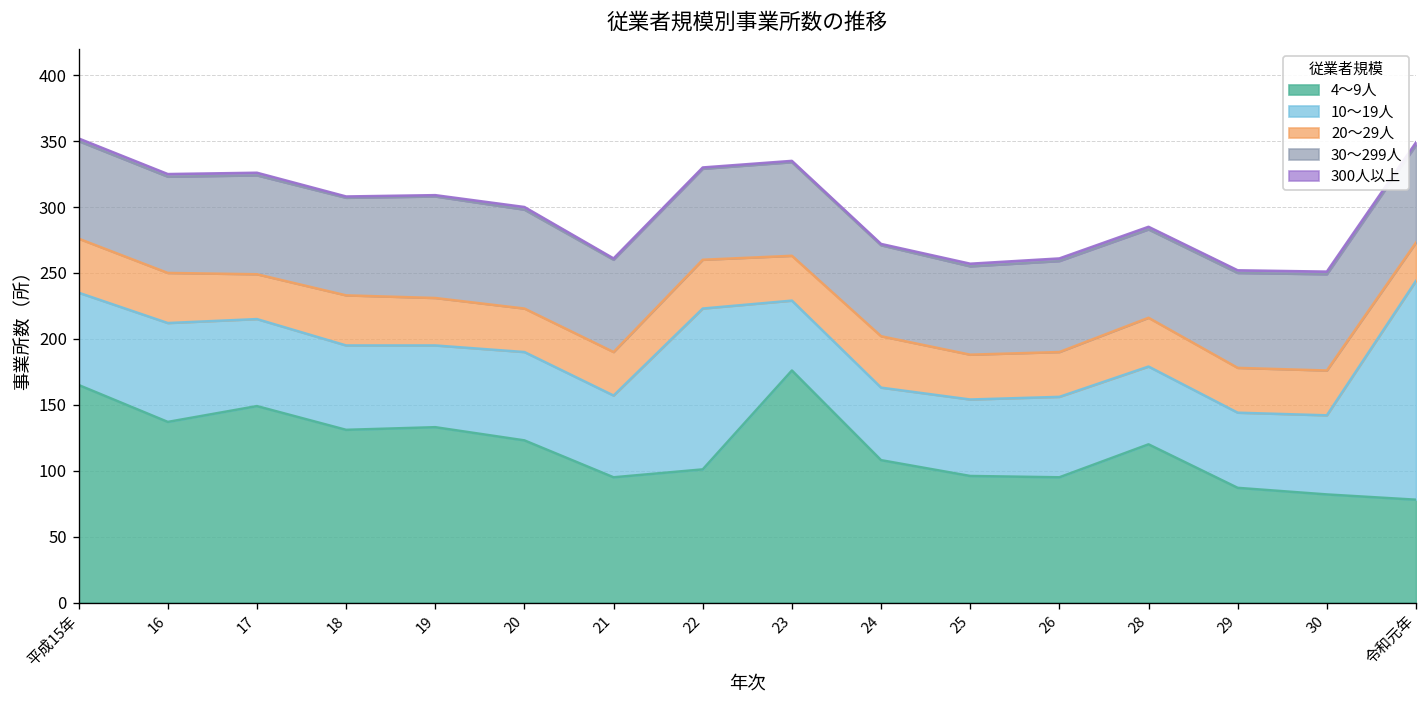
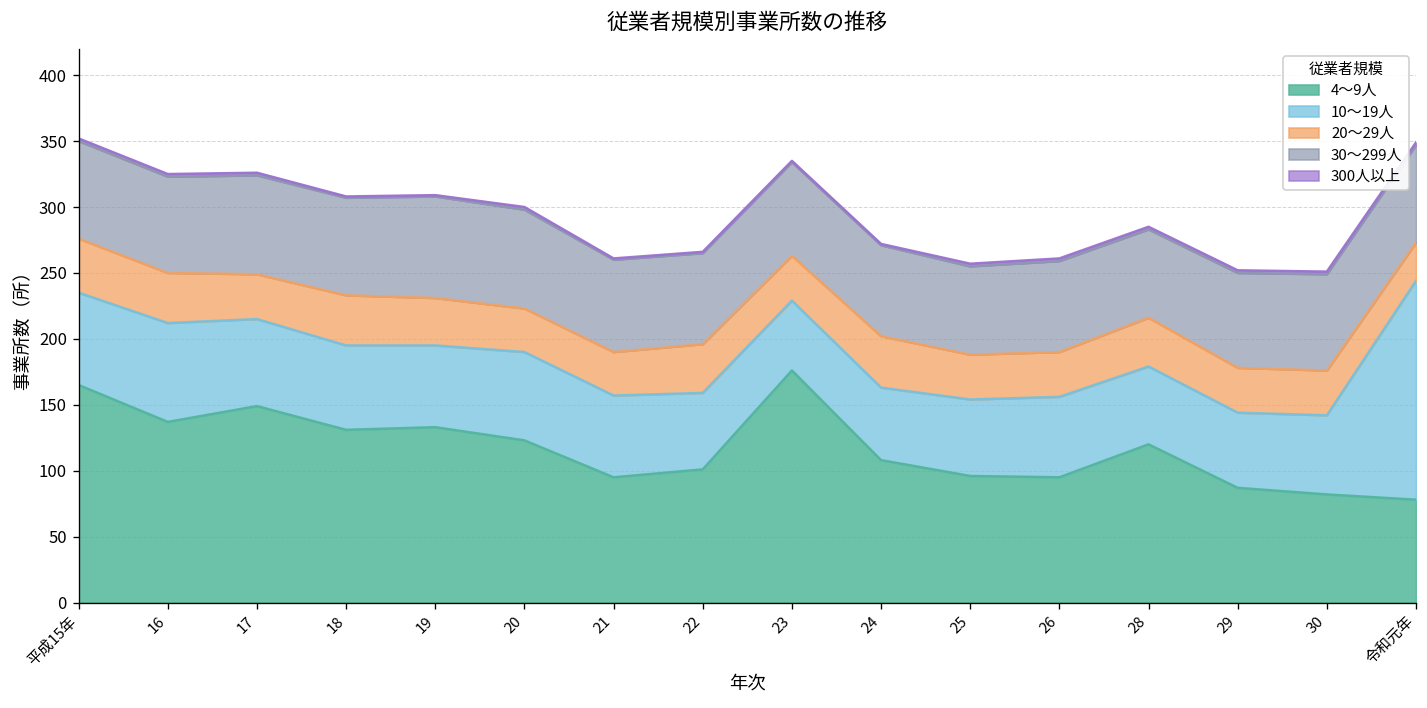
  {
    "4～9人": {
      "平成15年": 165,
      "16": 137,
      "17": 149,
      "18": 131,
      "19": 133,
      "20": 123,
      "21": 95,
      "22": 101,
      "23": 176,
      "24": 108,
      "25": 96,
      "26": 95,
      "28": 120,
      "29": 87,
      "30": 82,
      "令和元年": 78
    },
    "10～19人": {
      "平成15年": 70,
      "16": 75,
      "17": 66,
      "18": 64,
      "19": 62,
      "20": 67,
      "21": 62,
-     "22": 122,
+     "22": 58,
      "23": 53,
      "24": 55,
      "25": 58,
      "26": 61,
      "28": 59,
      "29": 57,
      "30": 60,
      "令和元年": 166
    },
    "20～29人": {
      "平成15年": 41,
      "16": 38,
      "17": 34,
      "18": 38,
      "19": 36,
      "20": 33,
      "21": 33,
      "22": 37,
      "23": 34,
      "24": 39,
      "25": 34,
      "26": 34,
      "28": 37,
      "29": 34,
      "30": 34,
      "令和元年": 29
    }
  }
